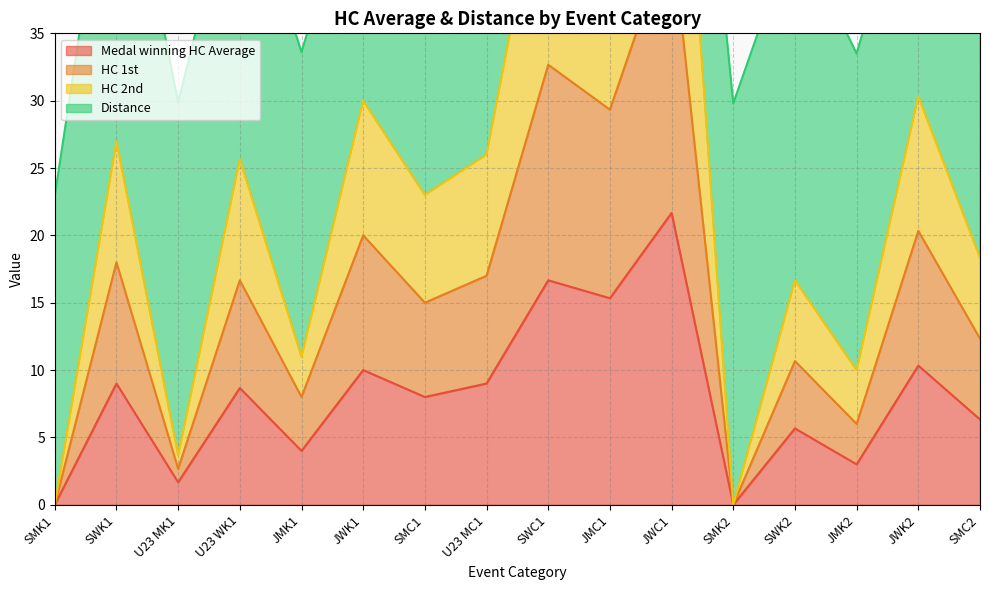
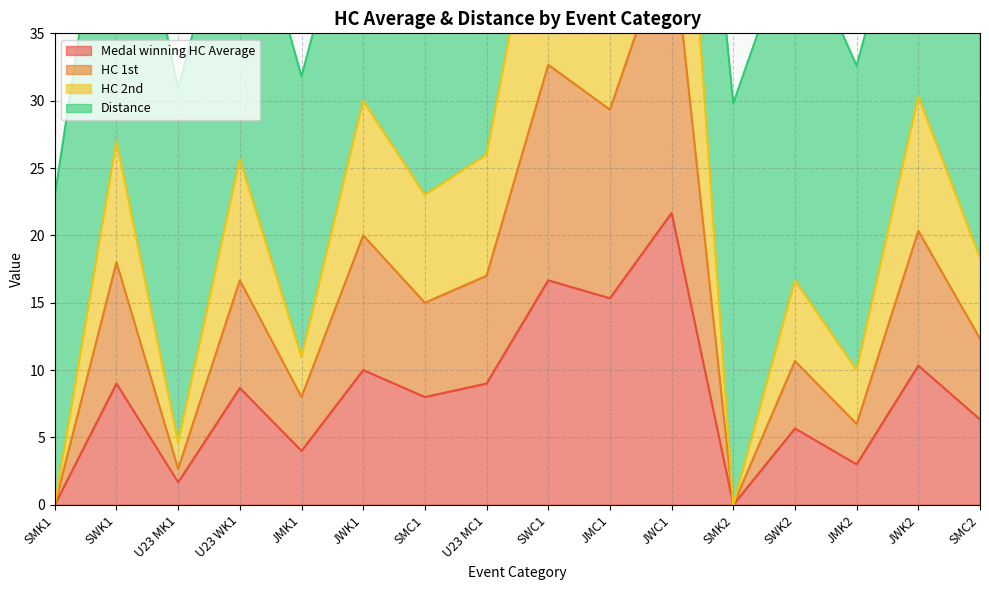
  {
    "HC 2nd": {
      "SWK1": 9,
-     "U23 MK1": 1,
+     "U23 MK1": 2,
      "U23 WK1": 9,
      "JMK1": 3,
      "JWK1": 10,
      "SMC1": 8,
      "U23 MC1": 9,
      "SWK2": 6,
      "JMK2": 4,
      "JWK2": 10,
      "SMC2": 6
    },
    "Distance": {
      "SMK1": 22.9,
-     "JMK1": 22.6,
+     "JMK1": 20.8,
      "SMK2": 29.8,
-     "JMK2": 23.5
+     "JMK2": 22.6
    }
  }
